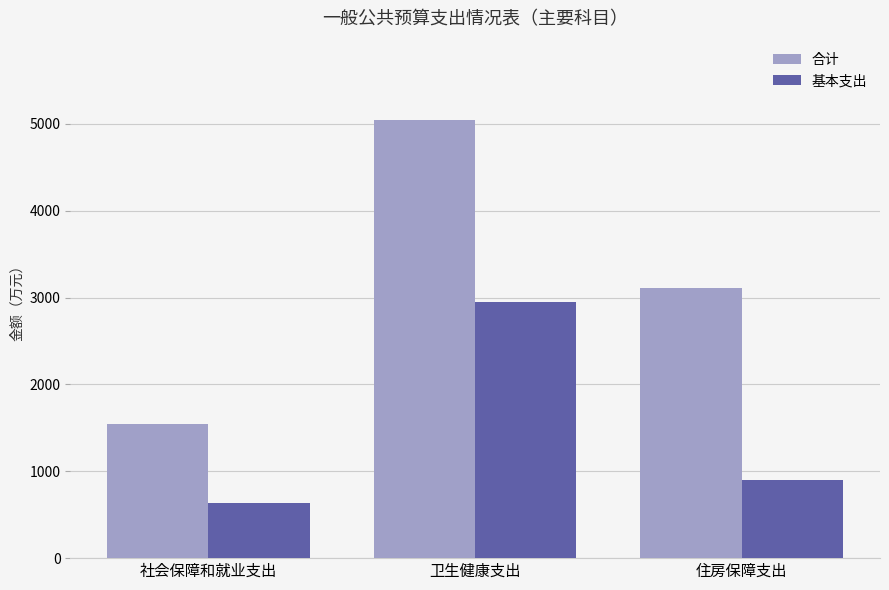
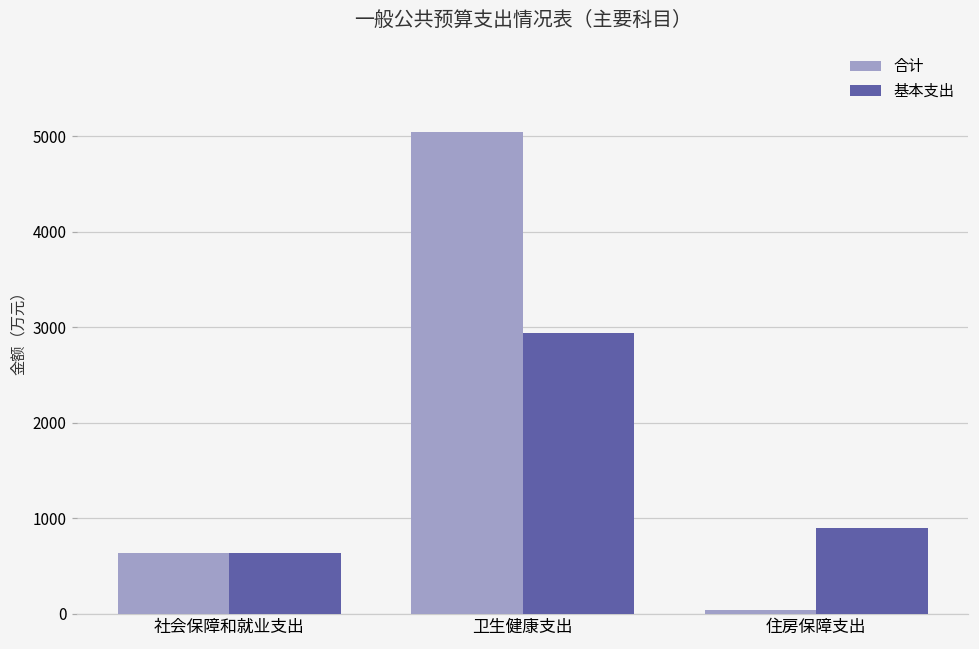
  {
    "合计": {
-     "社会保障和就业支出": 1500,
+     "社会保障和就业支出": 600,
      "卫生健康支出": 5100,
-     "住房保障支出": 3100
+     "住房保障支出": 0
    },
    "基本支出": {
      "社会保障和就业支出": 600,
      "卫生健康支出": 2900,
      "住房保障支出": 900
    }
  }
